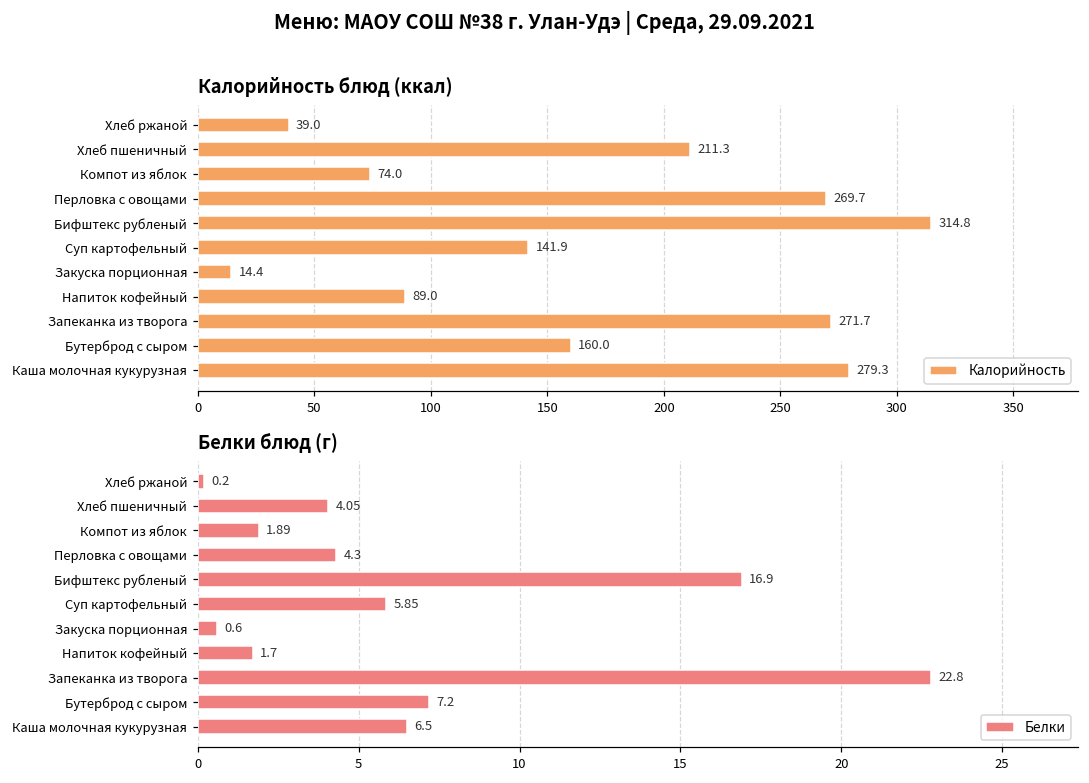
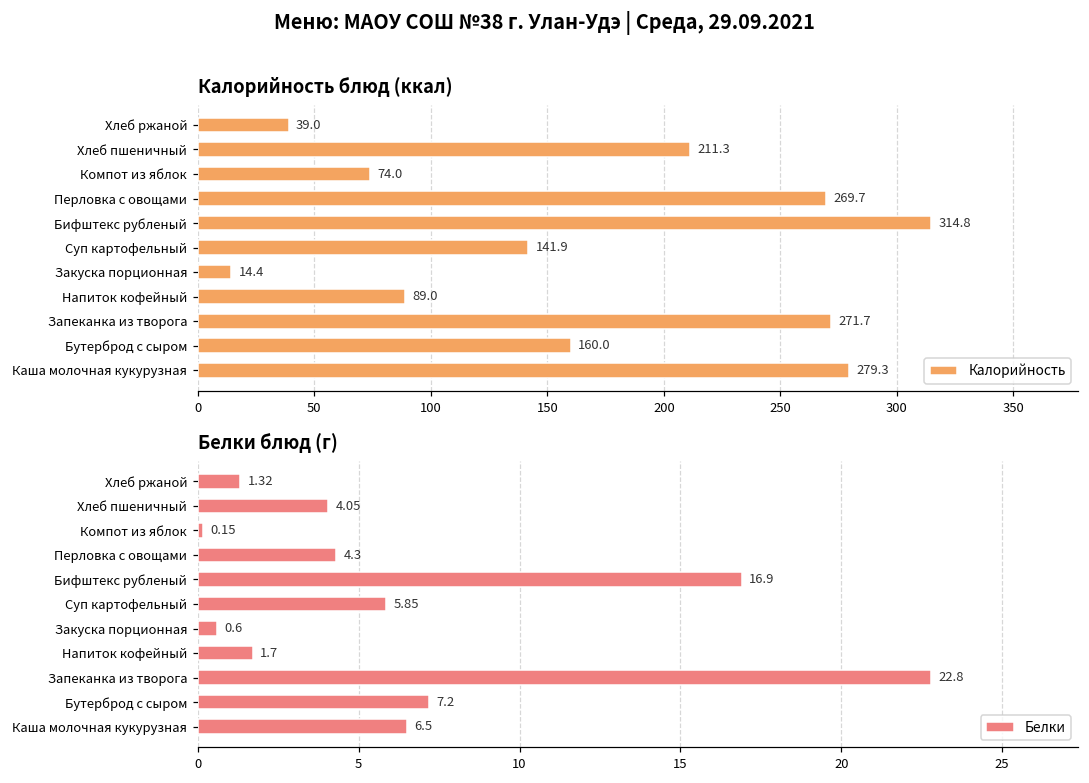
  {
    "Калорийность блюд (ккал)": {
      "Хлеб ржаной": 39.0,
      "Хлеб пшеничный": 211.3,
      "Компот из яблок": 74.0,
      "Перловка с овощами": 269.7,
      "Бифштекс рубленый": 314.8,
      "Суп картофельный": 141.9,
      "Закуска порционная": 14.4,
      "Напиток кофейный": 89.0,
      "Запеканка из творога": 271.7,
      "Бутерброд с сыром": 160.0,
      "Каша молочная кукурузная": 279.3
    },
    "Белки блюд (г)": {
-     "Хлеб ржаной": 0.2,
+     "Хлеб ржаной": 1.32,
      "Хлеб пшеничный": 4.05,
-     "Компот из яблок": 1.89,
+     "Компот из яблок": 0.15,
      "Перловка с овощами": 4.3,
      "Бифштекс рубленый": 16.9,
      "Суп картофельный": 5.85,
      "Закуска порционная": 0.6,
      "Напиток кофейный": 1.7,
      "Запеканка из творога": 22.8,
      "Бутерброд с сыром": 7.2,
      "Каша молочная кукурузная": 6.5
    }
  }
